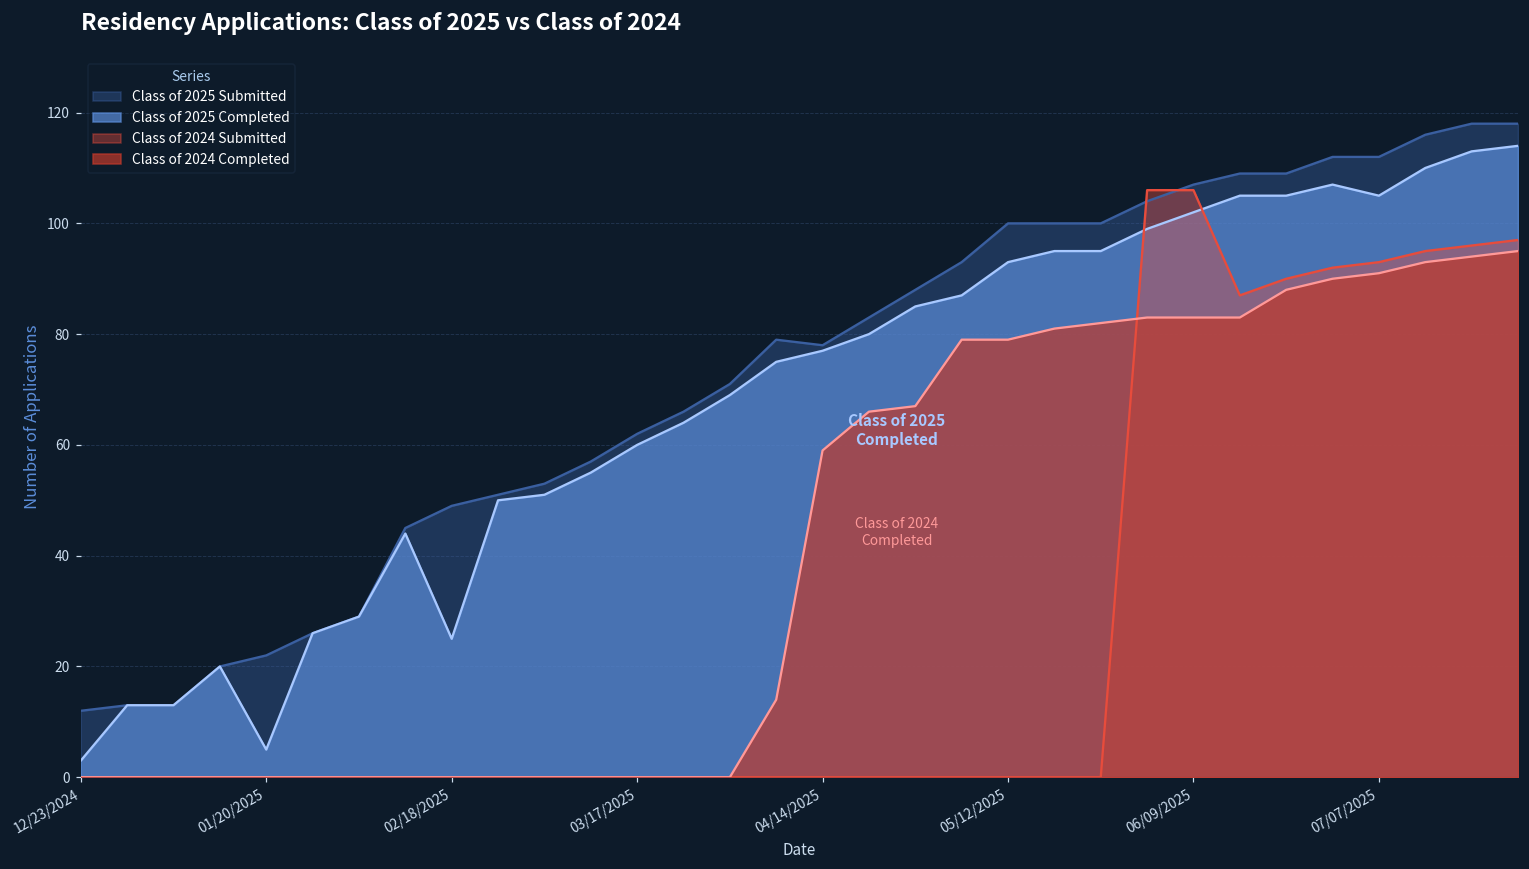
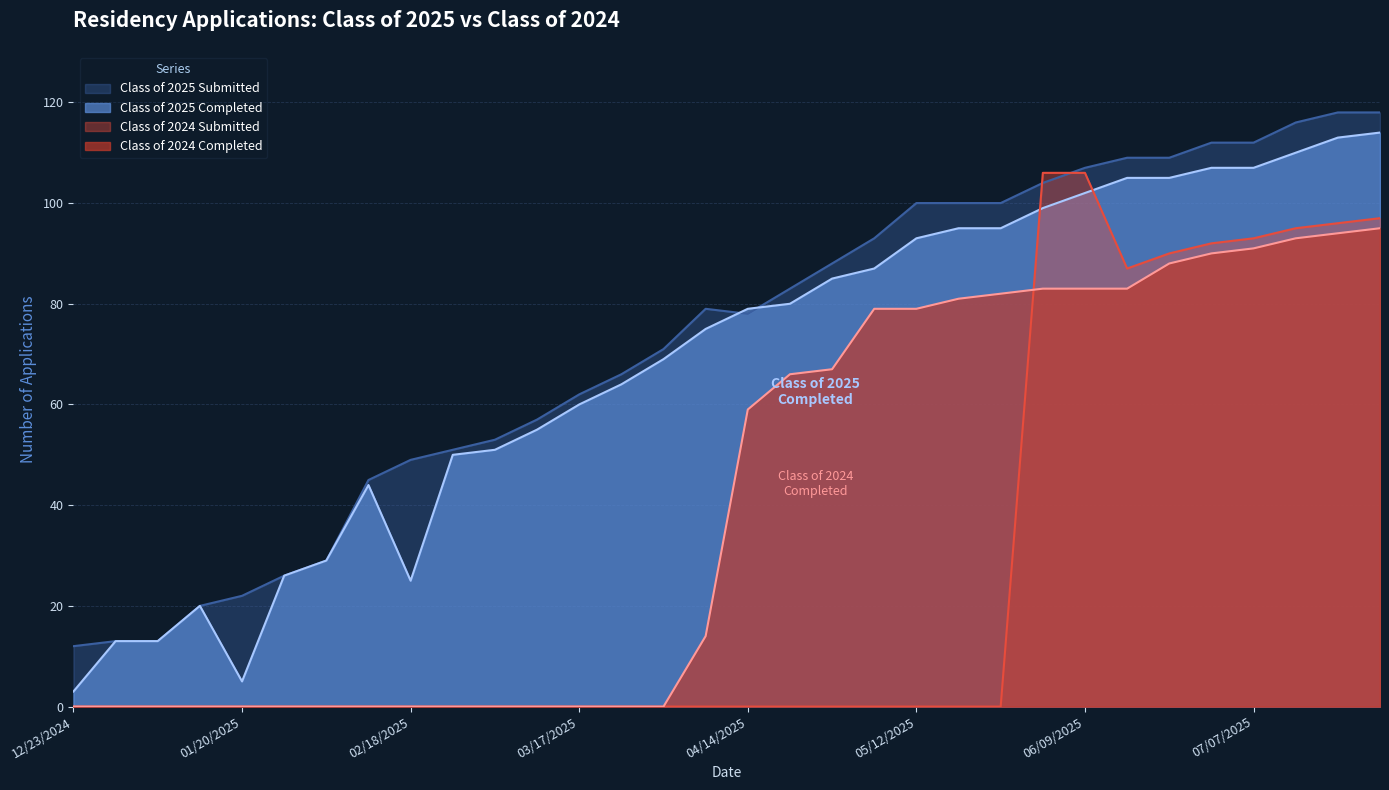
  {
    "Class of 2025 Submitted": {
      "12/23/2024": 12,
      "01/20/2025": 22,
      "02/18/2025": 49,
      "03/17/2025": 62,
      "04/14/2025": 78,
      "05/12/2025": 100,
      "06/09/2025": 107,
      "07/07/2025": 112
    },
    "Class of 2025 Completed": {
      "12/23/2024": 3,
      "01/20/2025": 5,
      "02/18/2025": 25,
      "03/17/2025": 60,
-     "04/14/2025": 77,
+     "04/14/2025": 79,
      "05/12/2025": 93,
      "06/09/2025": 102,
-     "07/07/2025": 105
+     "07/07/2025": 107
    }
  }
